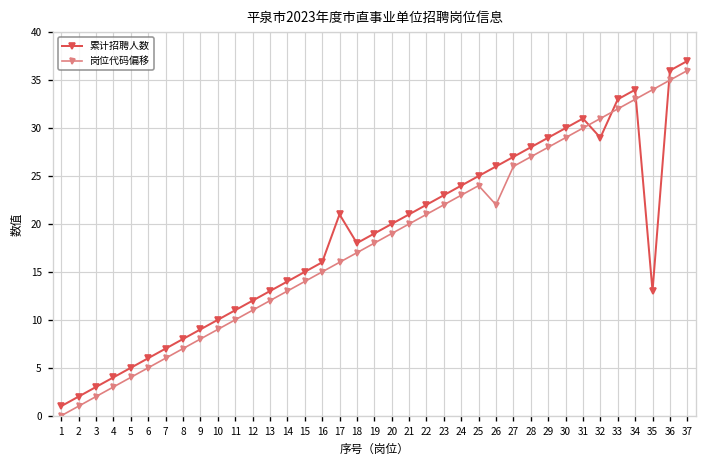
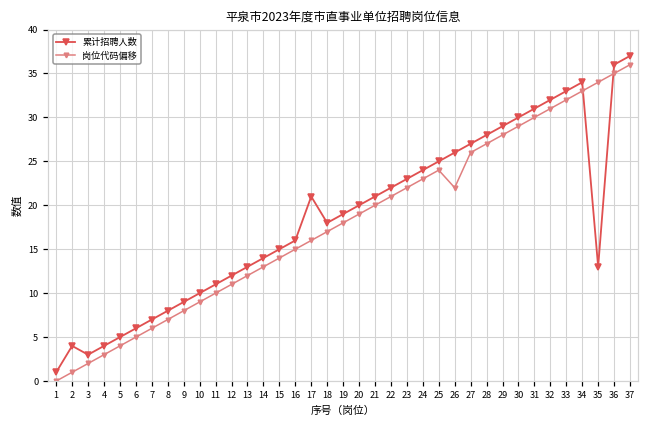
  {
    "累计招聘人数": {
      "1": 1,
-     "2": 2,
+     "2": 4,
      "3": 3,
      "4": 4,
      "5": 5,
      "6": 6,
      "7": 7,
      "8": 8,
      "9": 9,
      "10": 10,
      "11": 11,
      "12": 12,
      "13": 13,
      "14": 14,
      "15": 15,
      "16": 16,
      "17": 21,
      "18": 18,
      "19": 19,
      "20": 20,
      "21": 21,
      "22": 22,
      "23": 23,
      "24": 24,
      "25": 25,
      "26": 26,
      "27": 27,
      "28": 28,
      "29": 29,
      "30": 30,
      "31": 31,
-     "32": 29,
+     "32": 32,
      "33": 33,
      "34": 34,
      "35": 13,
      "36": 36,
      "37": 37
    },
    "岗位代码偏移": {
      "1": 0,
      "2": 1,
      "3": 2,
      "4": 3,
      "5": 4,
      "6": 5,
      "7": 6,
      "8": 7,
      "9": 8,
      "10": 9,
      "11": 10,
      "12": 11,
      "13": 12,
      "14": 13,
      "15": 14,
      "16": 15,
      "17": 16,
      "18": 17,
      "19": 18,
      "20": 19,
      "21": 20,
      "22": 21,
      "23": 22,
      "24": 23,
      "25": 24,
      "26": 22,
      "27": 26,
      "28": 27,
      "29": 28,
      "30": 29,
      "31": 30,
      "32": 31,
      "33": 32,
      "34": 33,
      "35": 34,
      "36": 35,
      "37": 36
    }
  }
